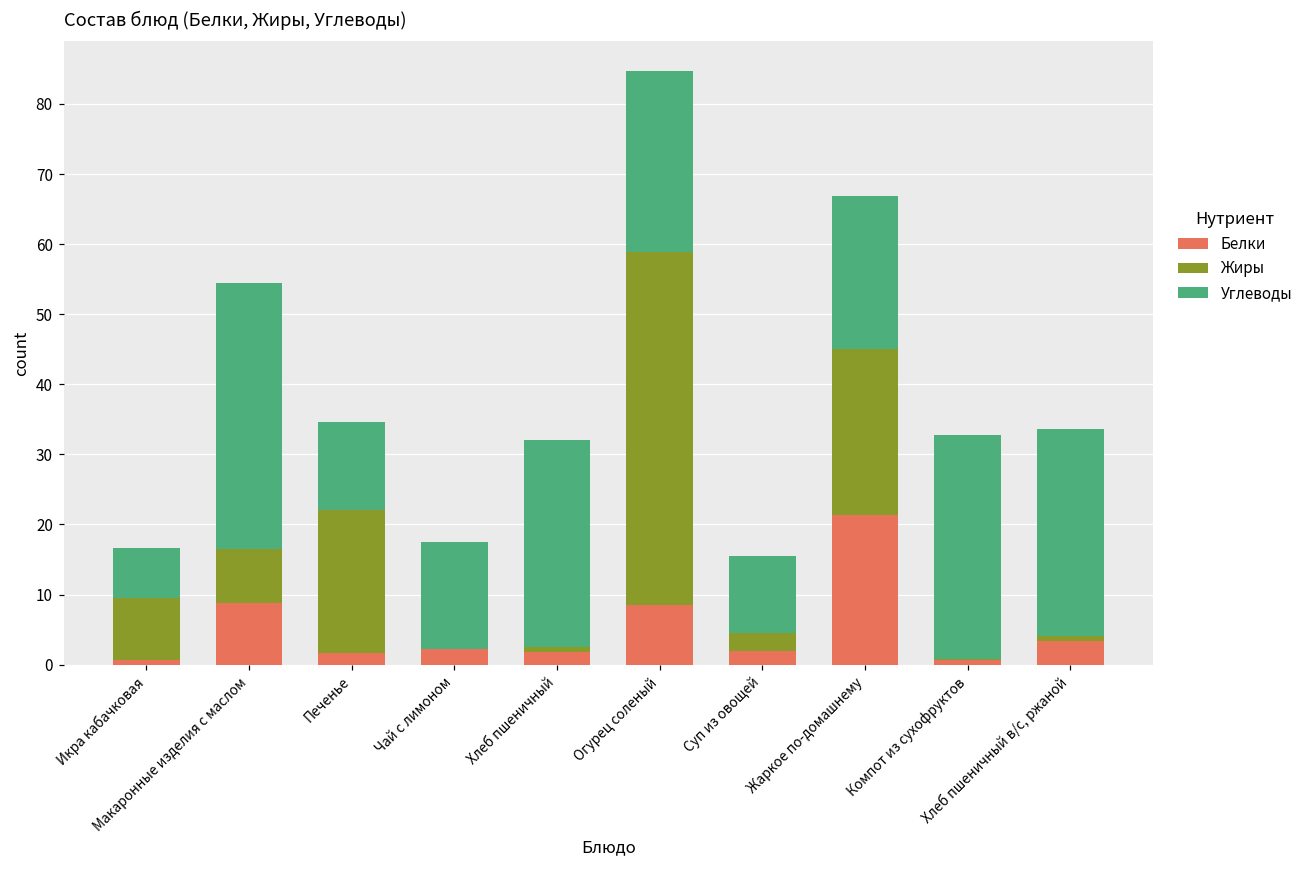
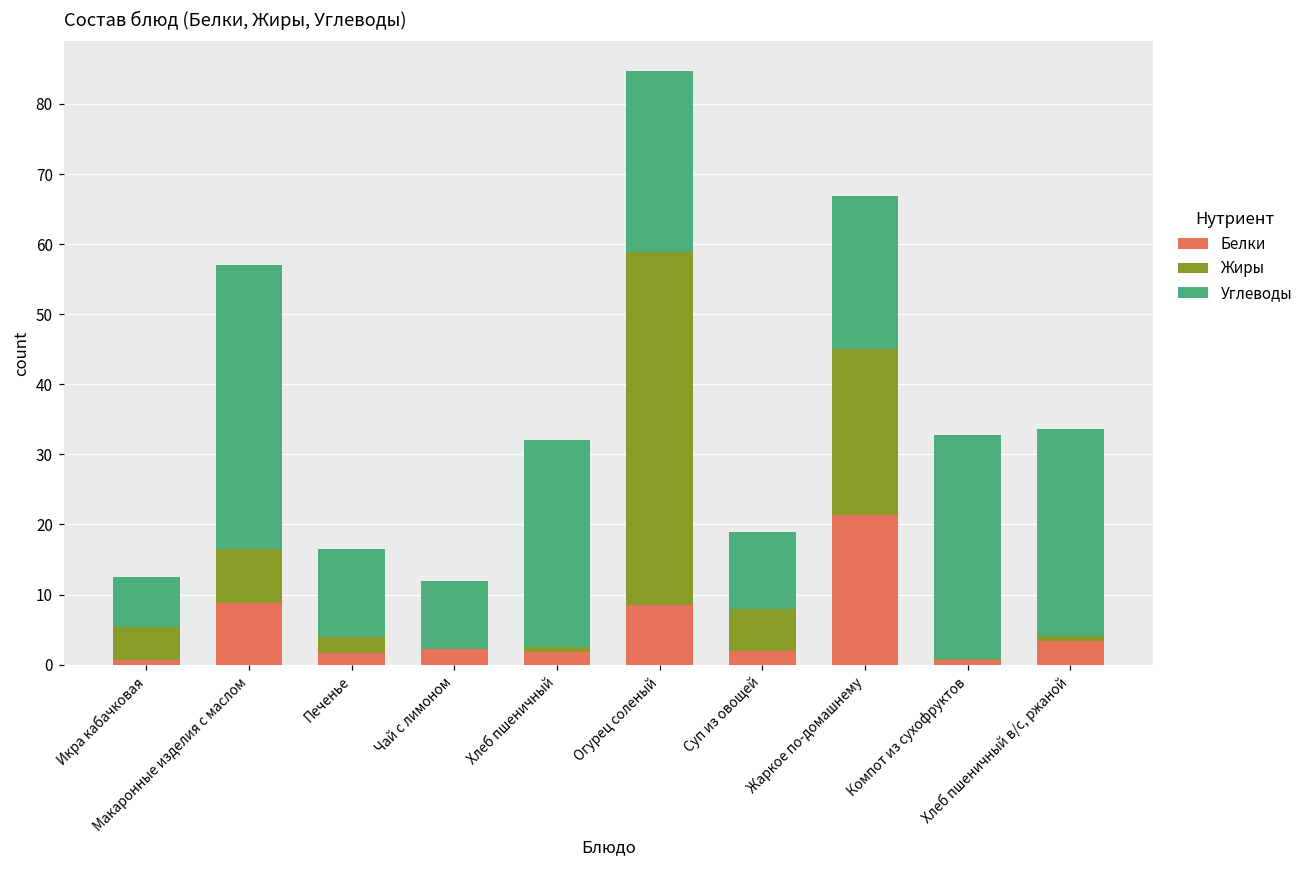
  {
    "Белки": {
      "Икра кабачковая": 1,
      "Макаронные изделия с маслом": 9,
      "Печенье": 2,
      "Чай с лимоном": 2,
      "Хлеб пшеничный": 2,
      "Огурец соленый": 8,
      "Суп из овощей": 2,
      "Жаркое по-домашнему": 21,
      "Компот из сухофруктов": 1,
      "Хлеб пшеничный в/с, ржаной": 3
    },
    "Жиры": {
-     "Икра кабачковая": 9,
+     "Икра кабачковая": 5,
      "Макаронные изделия с маслом": 8,
-     "Печенье": 20,
+     "Печенье": 2,
      "Хлеб пшеничный": 1,
      "Огурец соленый": 50,
-     "Суп из овощей": 3,
+     "Суп из овощей": 6,
      "Жаркое по-домашнему": 24,
      "Хлеб пшеничный в/с, ржаной": 1
    },
    "Углеводы": {
      "Икра кабачковая": 7,
-     "Макаронные изделия с маслом": 38,
+     "Макаронные изделия с маслом": 41,
      "Печенье": 13,
-     "Чай с лимоном": 15,
+     "Чай с лимоном": 10,
      "Хлеб пшеничный": 30,
      "Огурец соленый": 26,
      "Суп из овощей": 11,
      "Жаркое по-домашнему": 22,
      "Компот из сухофруктов": 32,
      "Хлеб пшеничный в/с, ржаной": 30
    }
  }
